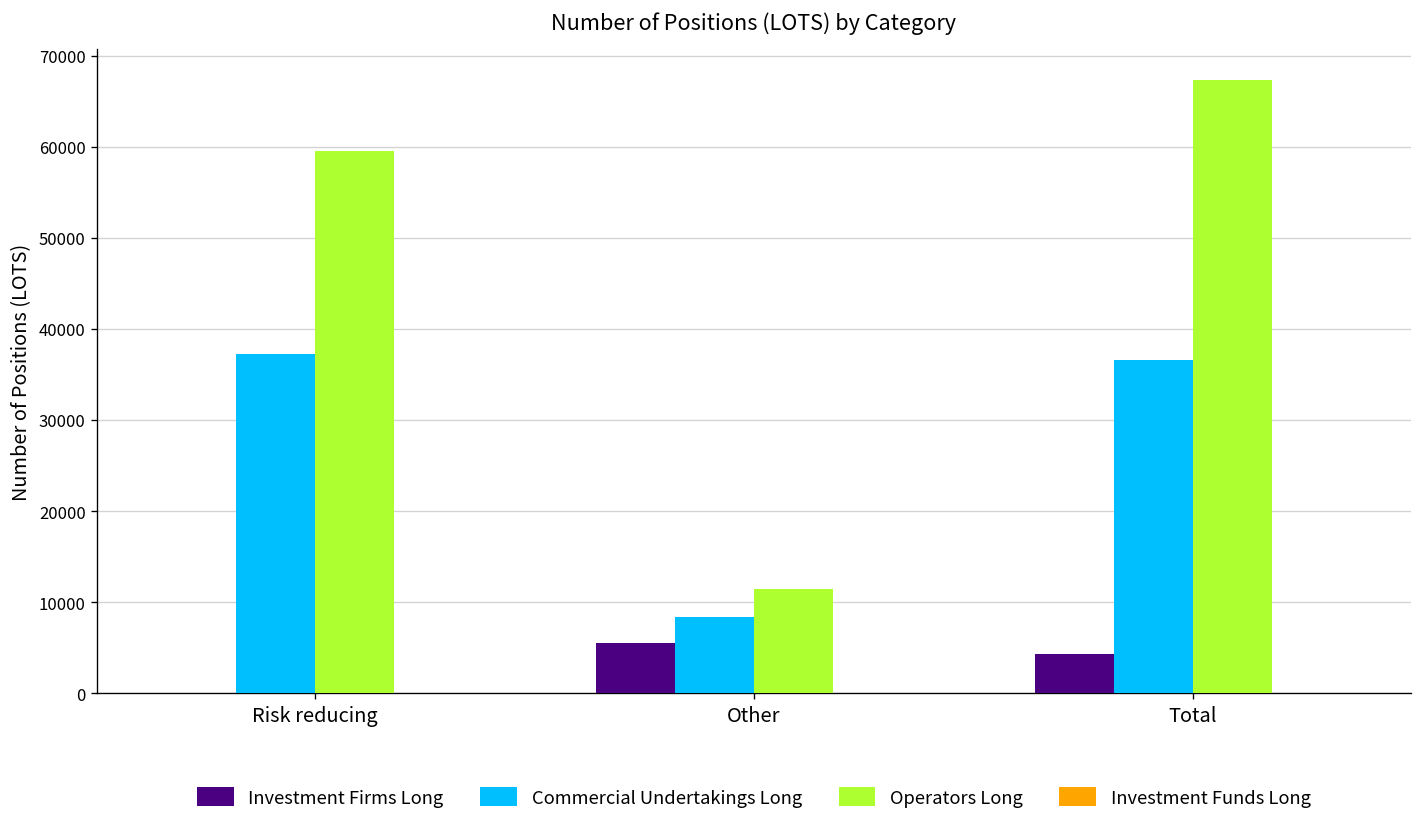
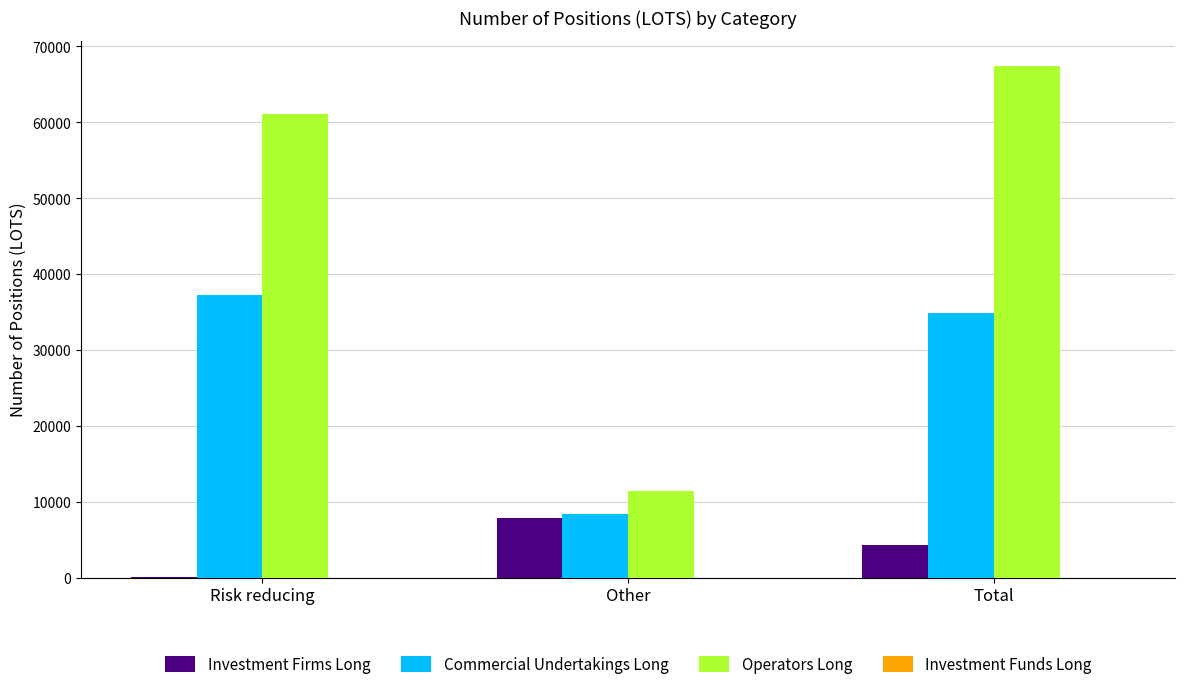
  {
    "Investment Firms Long": {
-     "Other": 6000,
+     "Other": 8000,
      "Total": 4000
    },
    "Commercial Undertakings Long": {
      "Risk reducing": 37000,
      "Other": 8000,
-     "Total": 37000
+     "Total": 35000
    },
    "Operators Long": {
-     "Risk reducing": 60000,
+     "Risk reducing": 61000,
      "Other": 11000,
      "Total": 67000
    },
    "Investment Funds Long": {
      "Risk reducing": 0,
      "Other": 0,
      "Total": 0
    }
  }
